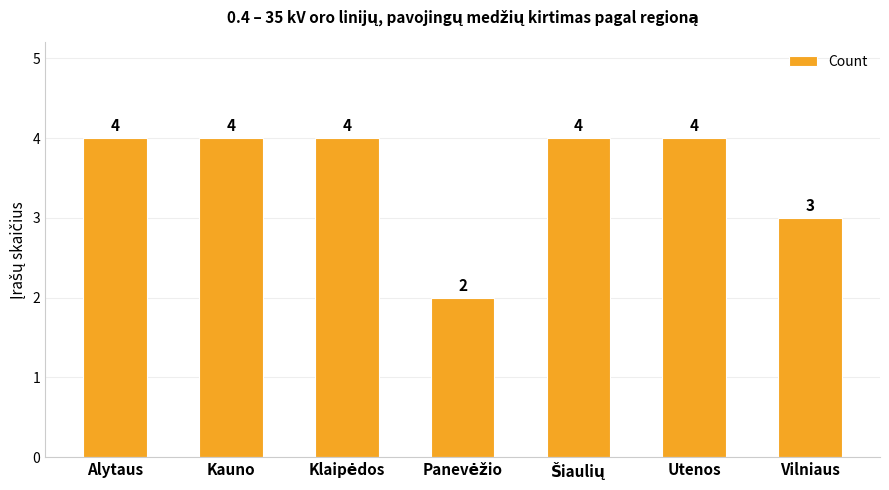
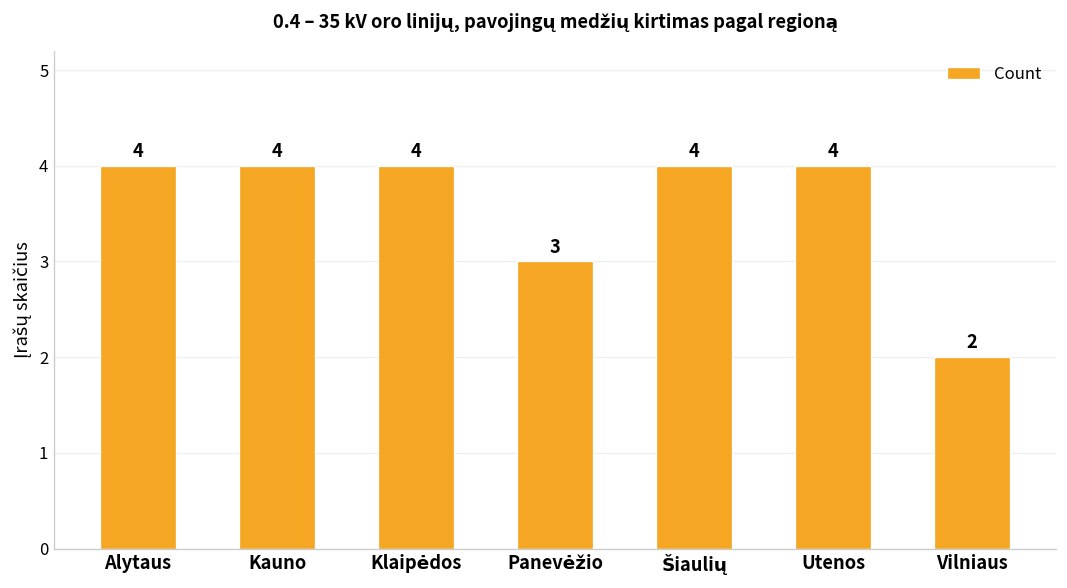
  {
    "Alytaus": 4,
    "Kauno": 4,
    "Klaipėdos": 4,
-   "Panevėžio": 2,
+   "Panevėžio": 3,
    "Šiaulių": 4,
    "Utenos": 4,
-   "Vilniaus": 3
+   "Vilniaus": 2
  }
